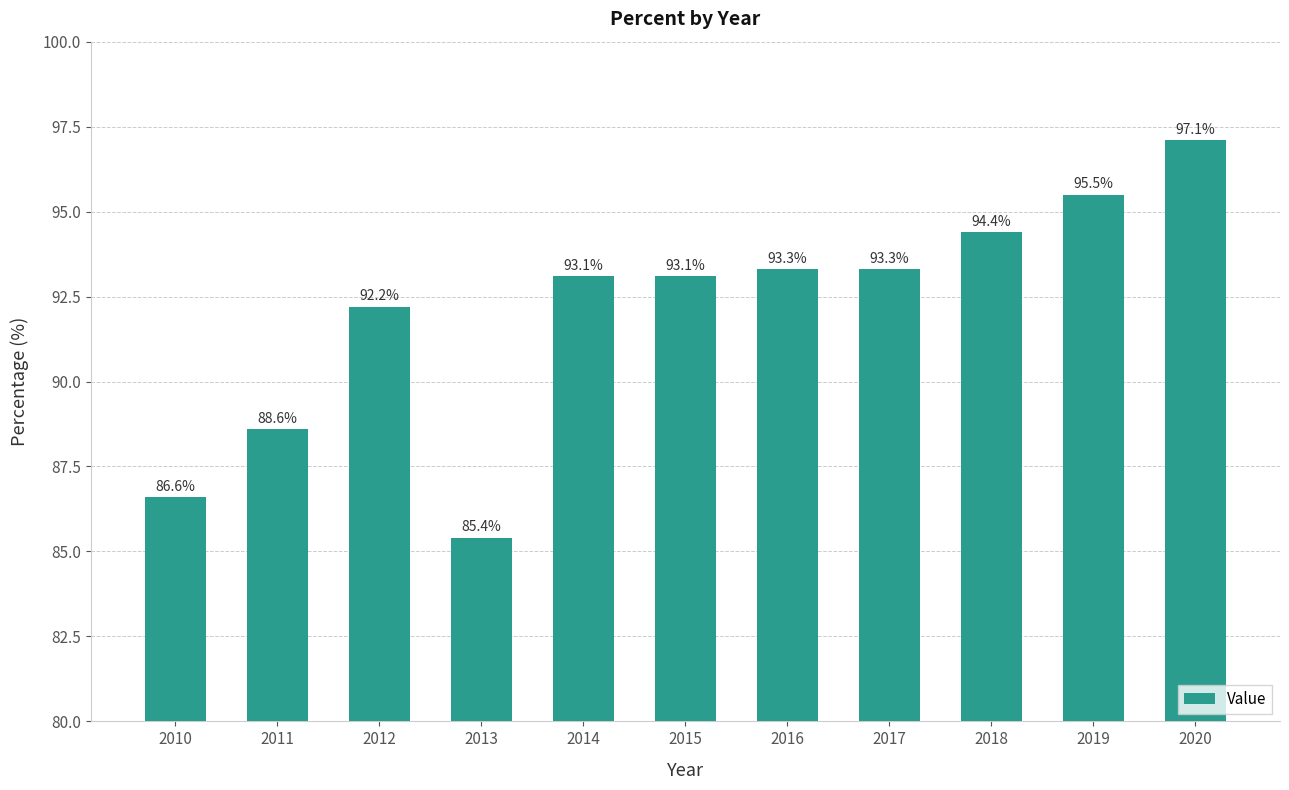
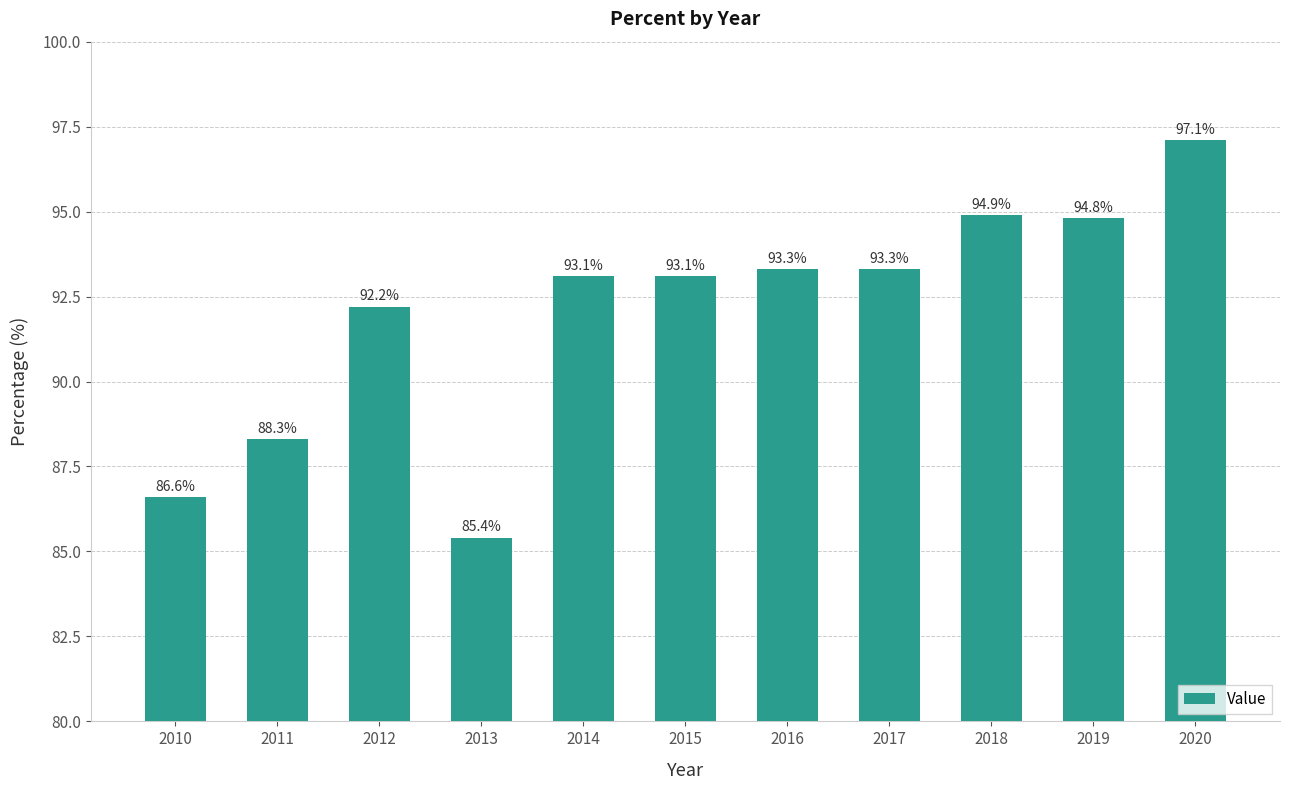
  {
    "2010": "86.6%",
-   "2011": "88.6%",
+   "2011": "88.3%",
    "2012": "92.2%",
    "2013": "85.4%",
    "2014": "93.1%",
    "2015": "93.1%",
    "2016": "93.3%",
    "2017": "93.3%",
-   "2018": "94.4%",
-   "2019": "95.5%",
+   "2018": "94.9%",
+   "2019": "94.8%",
    "2020": "97.1%"
  }
